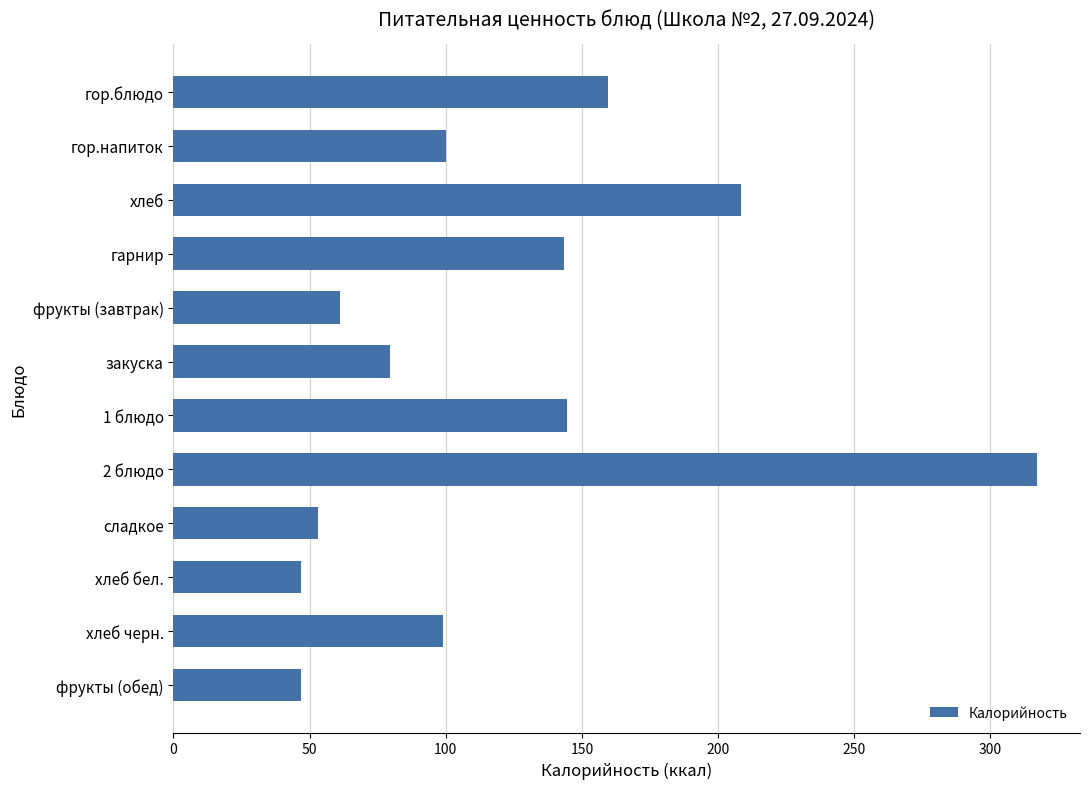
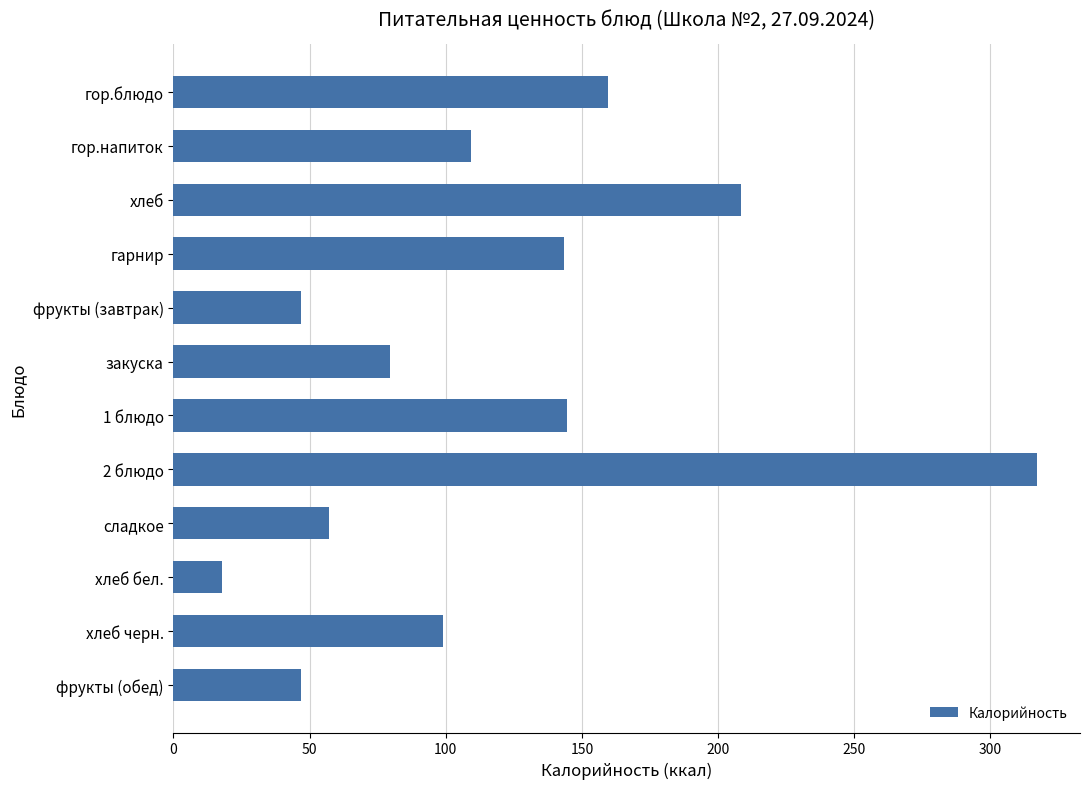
  {
    "гор.блюдо": 160,
-   "гор.напиток": 100,
+   "гор.напиток": 109,
    "хлеб": 208,
    "гарнир": 143,
-   "фрукты (завтрак)": 61,
+   "фрукты (завтрак)": 47,
    "закуска": 80,
    "1 блюдо": 145,
    "2 блюдо": 317,
-   "сладкое": 53,
-   "хлеб бел.": 47,
+   "сладкое": 57,
+   "хлеб бел.": 18,
    "хлеб черн.": 99,
    "фрукты (обед)": 47
  }
